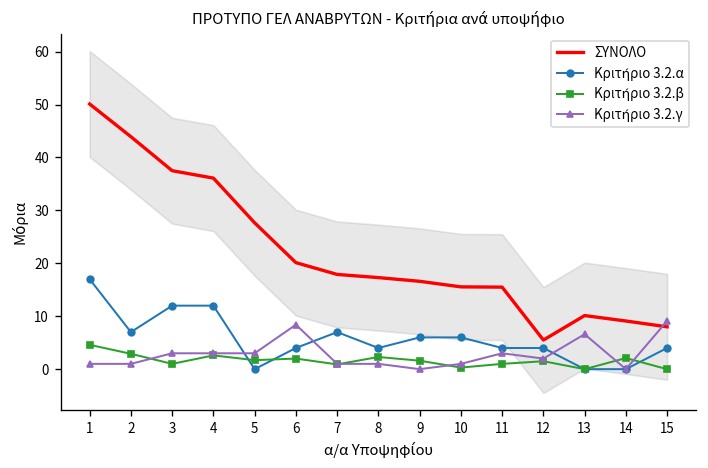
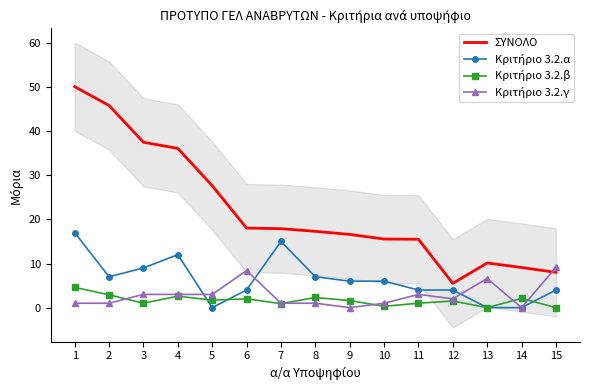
  {
    "ΣΥΝΟΛΟ": {
      "1": 50,
-     "2": 44,
+     "2": 46,
      "3": 38,
      "4": 36,
      "5": 28,
-     "6": 20,
+     "6": 18,
      "7": 18,
      "8": 17,
      "9": 17,
      "10": 16,
      "11": 16,
      "12": 6,
      "13": 10,
      "14": 9,
      "15": 8
    },
    "Κριτήριο 3.2.α": {
      "1": 17,
      "2": 7,
-     "3": 12,
+     "3": 9,
      "4": 12,
      "5": 0,
      "6": 4,
-     "7": 7,
-     "8": 4,
+     "7": 15,
+     "8": 7,
      "9": 6,
      "10": 6,
      "11": 4,
      "12": 4,
      "15": 4
    },
    "Κριτήριο 3.2.β": {
      "1": 5,
      "2": 3,
      "3": 1,
      "5": 2,
      "6": 2,
      "8": 2,
      "9": 2,
      "10": 0,
      "11": 1,
      "14": 2,
      "15": 0
    },
    "Κριτήριο 3.2.γ": {
      "1": 1,
      "2": 1,
      "3": 3,
      "5": 3,
      "6": 8,
      "8": 1,
      "9": 0,
      "10": 1,
      "11": 3,
      "13": 7,
      "15": 9
    }
  }
